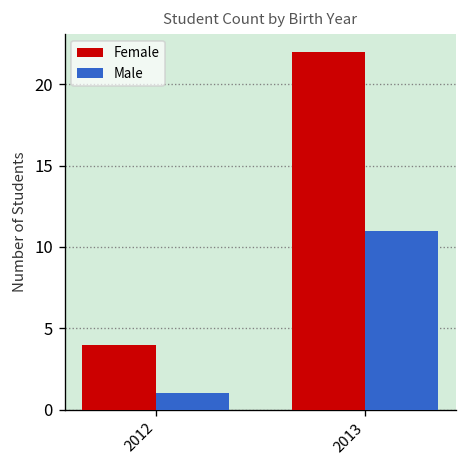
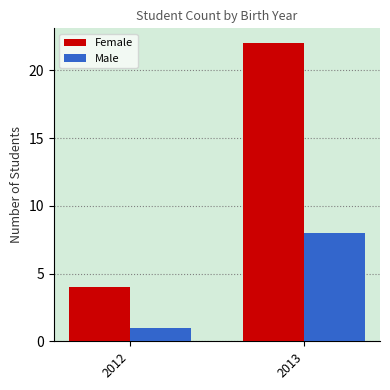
  {
    "Female": {
      "2012": 4,
      "2013": 22
    },
    "Male": {
      "2012": 1,
-     "2013": 11
+     "2013": 8
    }
  }
